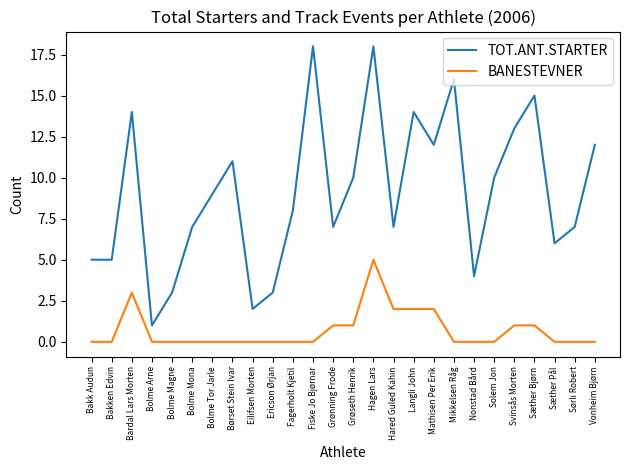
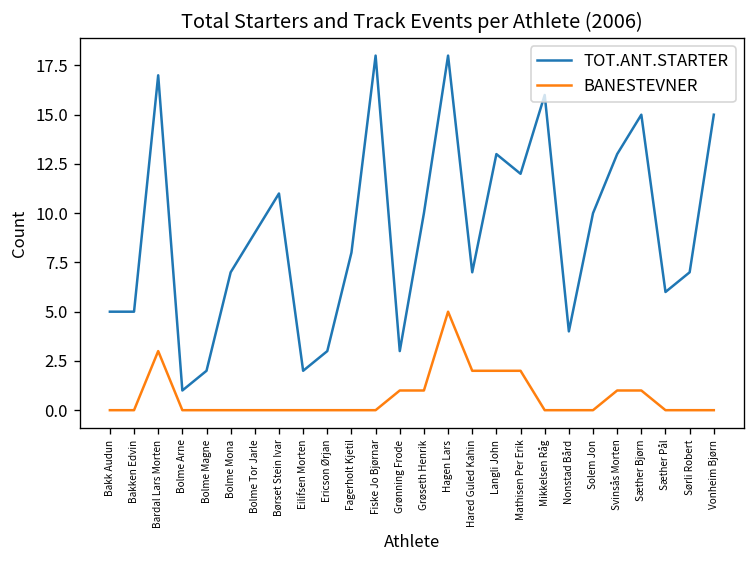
  {
    "TOT.ANT.STARTER": {
      "Bakk Audun": 5,
      "Bakken Edvin": 5,
-     "Bardal Lars Morten": 14,
+     "Bardal Lars Morten": 17,
      "Bolme Arne": 1,
-     "Bolme Magne": 3,
+     "Bolme Magne": 2,
      "Bolme Mona": 7,
      "Bolme Tor Jarle": 9,
      "Børset Stein Ivar": 11,
      "Eilifsen Morten": 2,
      "Ericson Ørjan": 3,
      "Fagerholt Kjetil": 8,
      "Fiske Jo Bjørnar": 18,
-     "Grønning Frode": 7,
+     "Grønning Frode": 3,
      "Grøseth Henrik": 10,
      "Hagen Lars": 18,
      "Hared Guled Kahin": 7,
-     "Langli John": 14,
+     "Langli John": 13,
      "Mathisen Per Erik": 12,
      "Nonstad Bård": 4,
      "Solem Jon": 10,
      "Svinsås Morten": 13,
      "Sæther Bjørn": 15,
      "Sæther Pål": 6,
      "Sørli Robert": 7,
-     "Vonheim Bjørn": 12
+     "Vonheim Bjørn": 15
    },
    "BANESTEVNER": {
      "Bakk Audun": 0,
      "Bakken Edvin": 0,
      "Bardal Lars Morten": 3,
      "Bolme Arne": 0,
      "Bolme Magne": 0,
      "Bolme Mona": 0,
      "Bolme Tor Jarle": 0,
      "Børset Stein Ivar": 0,
      "Eilifsen Morten": 0,
      "Ericson Ørjan": 0,
      "Fagerholt Kjetil": 0,
      "Fiske Jo Bjørnar": 0,
      "Grønning Frode": 1,
      "Grøseth Henrik": 1,
      "Hagen Lars": 5,
      "Hared Guled Kahin": 2,
      "Langli John": 2,
      "Mathisen Per Erik": 2,
      "Mikkelsen Råg": 0,
      "Nonstad Bård": 0,
      "Solem Jon": 0,
      "Svinsås Morten": 1,
      "Sæther Bjørn": 1,
      "Sæther Pål": 0,
      "Sørli Robert": 0,
      "Vonheim Bjørn": 0
    }
  }
